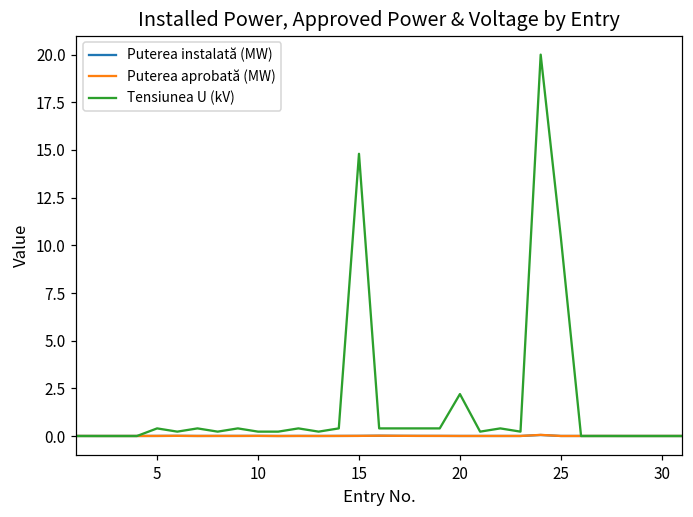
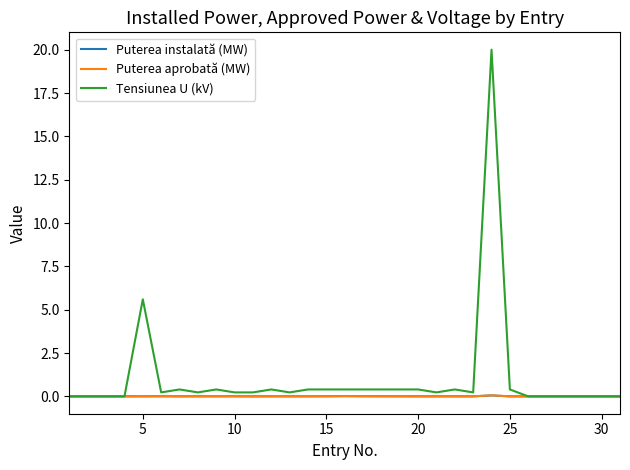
  {
    "Tensiunea U (kV)": {
-     "5": 0.4,
+     "5": 5.6,
      "10": 0.2,
-     "15": 14.8,
-     "20": 2.2,
-     "25": 10.4
+     "15": 0.4,
+     "20": 0.4,
+     "25": 0.4
    }
  }
